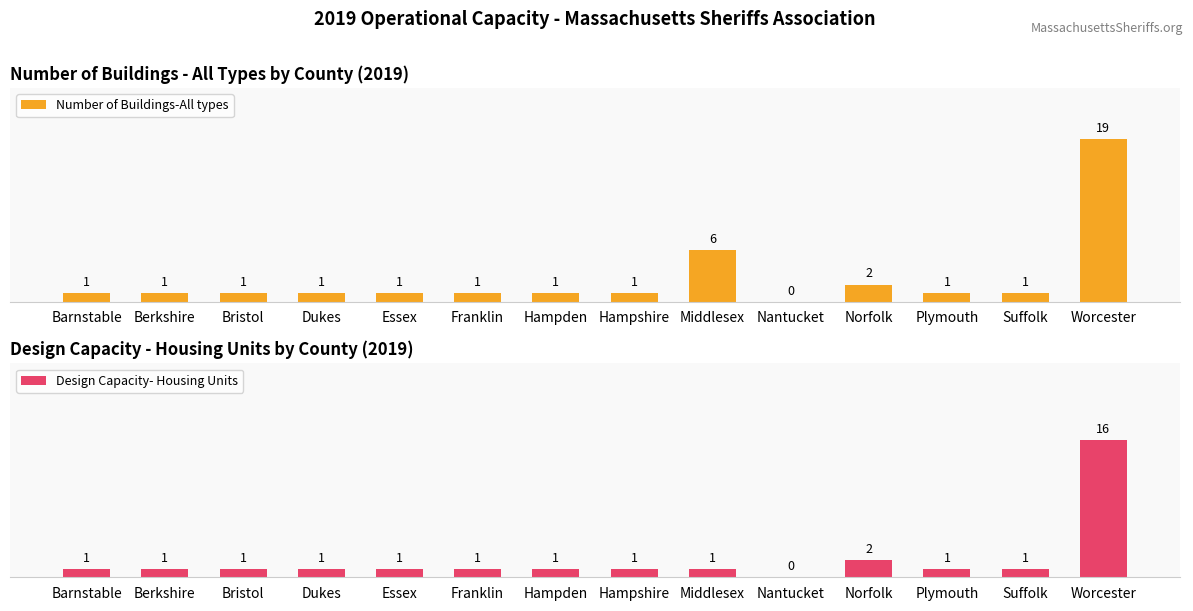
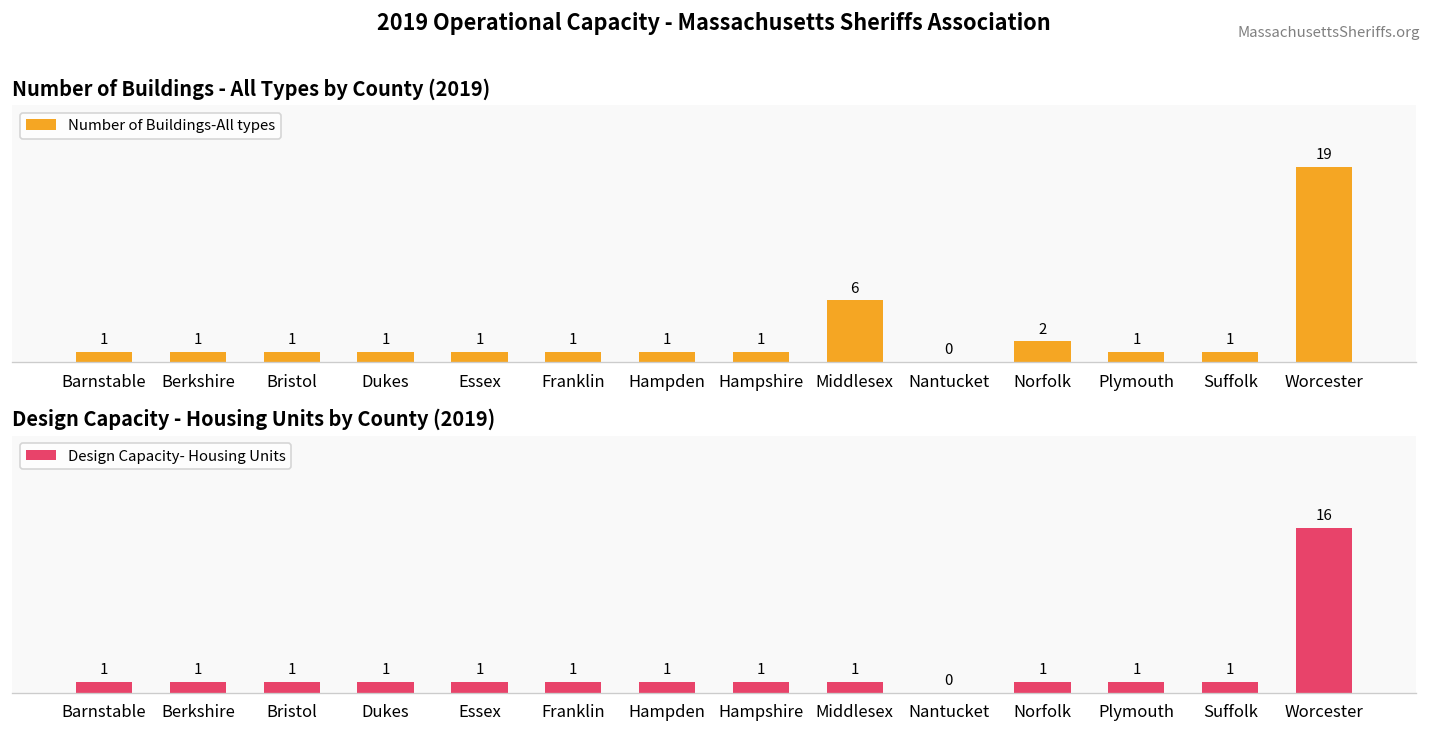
  {
    "Number of Buildings - All Types by County (2019)": {
      "Barnstable": 1,
      "Berkshire": 1,
      "Bristol": 1,
      "Dukes": 1,
      "Essex": 1,
      "Franklin": 1,
      "Hampden": 1,
      "Hampshire": 1,
      "Middlesex": 6,
      "Nantucket": 0,
      "Norfolk": 2,
      "Plymouth": 1,
      "Suffolk": 1,
      "Worcester": 19
    },
    "Design Capacity - Housing Units by County (2019)": {
      "Barnstable": 1,
      "Berkshire": 1,
      "Bristol": 1,
      "Dukes": 1,
      "Essex": 1,
      "Franklin": 1,
      "Hampden": 1,
      "Hampshire": 1,
      "Middlesex": 1,
      "Nantucket": 0,
-     "Norfolk": 2,
+     "Norfolk": 1,
      "Plymouth": 1,
      "Suffolk": 1,
      "Worcester": 16
    }
  }
